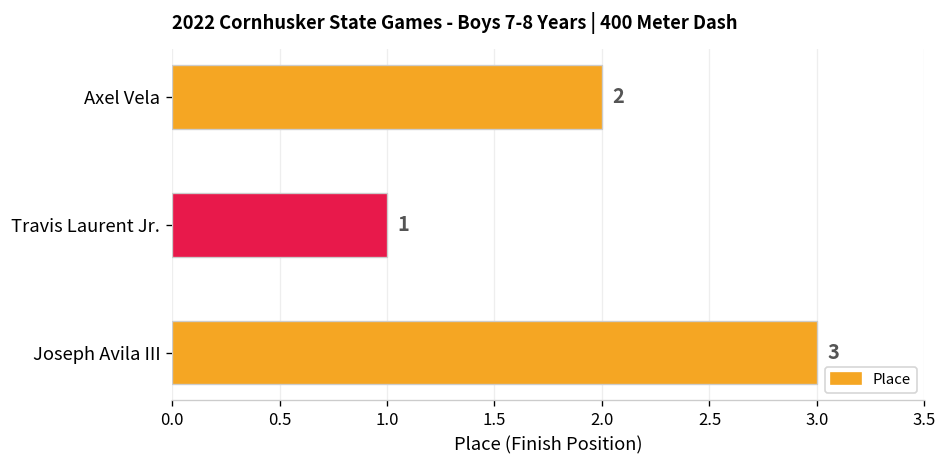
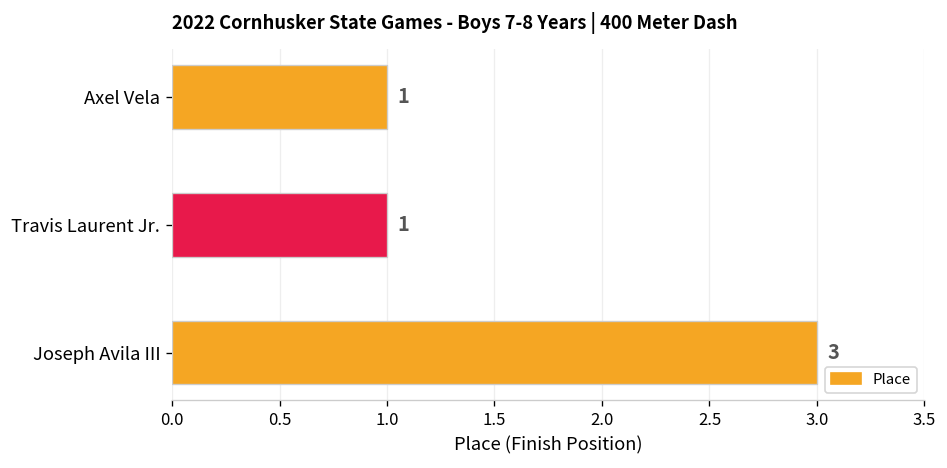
  {
-   "Axel Vela": 2,
+   "Axel Vela": 1,
    "Travis Laurent Jr.": 1,
    "Joseph Avila III": 3
  }
